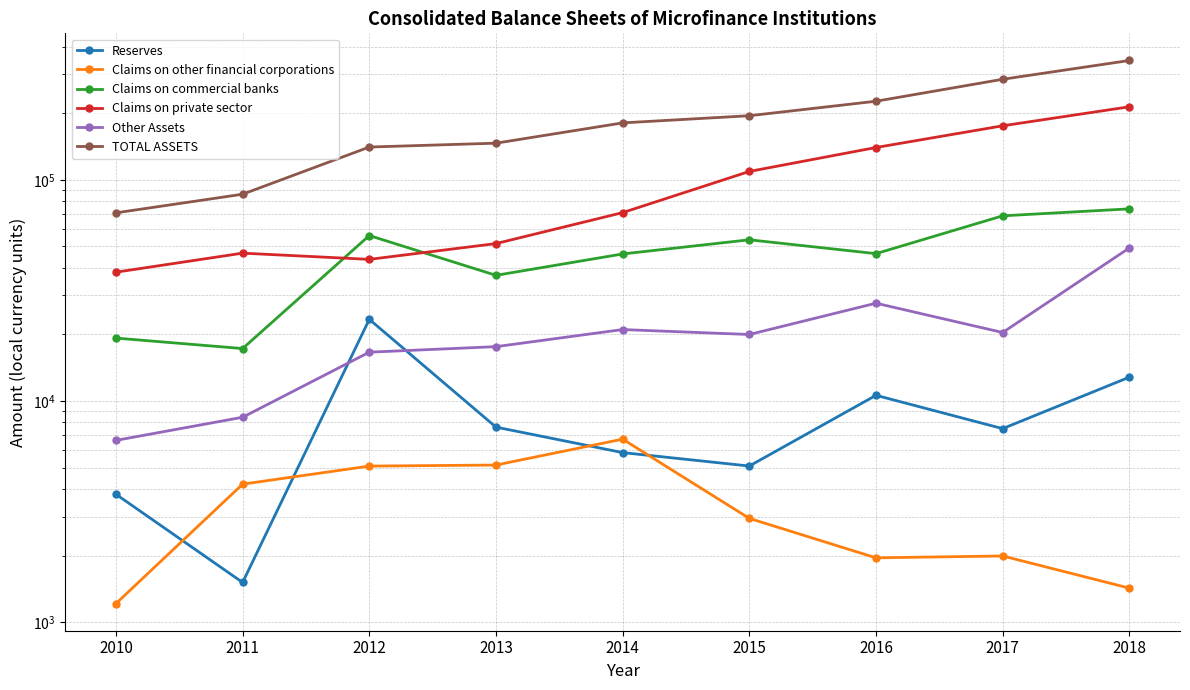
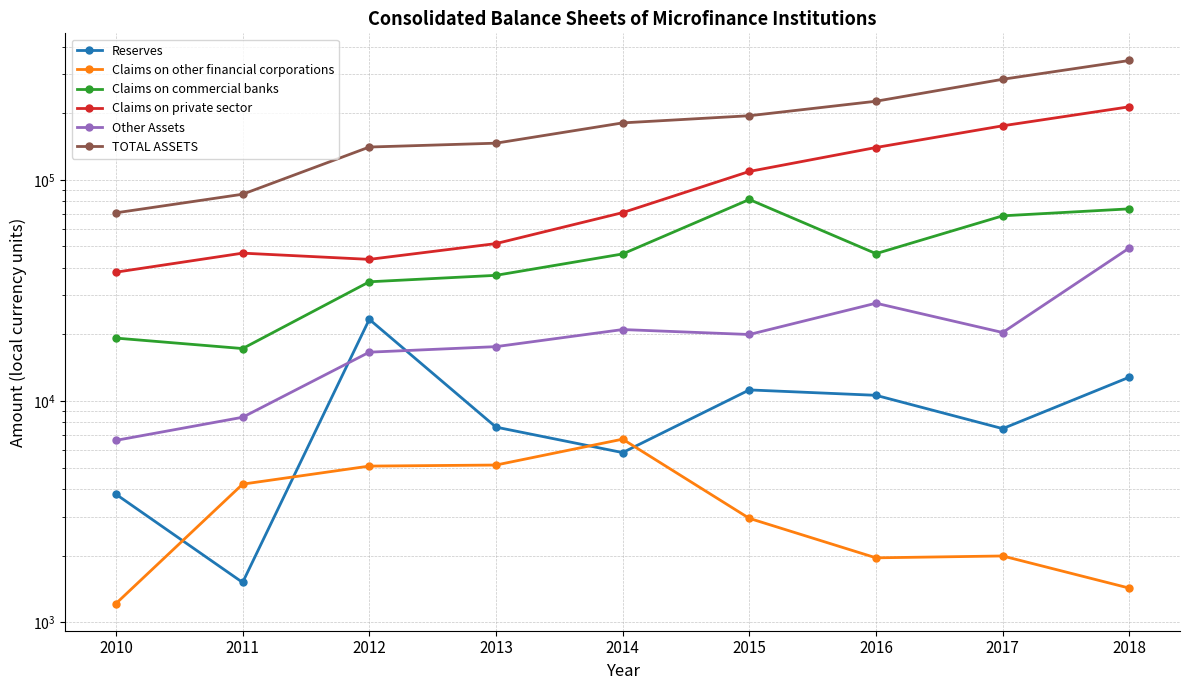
  {
    "Reserves": {
      "2010": 3800,
      "2011": 1500,
      "2012": 23000,
      "2013": 7600,
      "2014": 5800,
-     "2015": 5100,
+     "2015": 11000,
      "2016": 11000,
      "2017": 7500,
      "2018": 13000
    },
    "Claims on other financial corporations": {
      "2010": 1200,
      "2011": 4200,
      "2012": 5100,
      "2013": 5100,
      "2014": 6700,
      "2015": 2900,
      "2016": 2000,
      "2017": 2000,
      "2018": 1400
    },
    "Claims on commercial banks": {
      "2010": 19000,
      "2011": 17000,
-     "2012": 56000,
+     "2012": 35000,
      "2013": 37000,
      "2014": 46000,
-     "2015": 54000,
+     "2015": 81000,
      "2016": 46000,
      "2017": 69000,
      "2018": 74000
    },
    "Claims on private sector": {
      "2010": 38000,
      "2011": 47000,
      "2012": 44000,
      "2013": 51000,
      "2014": 71000,
      "2015": 110000,
      "2016": 140000,
      "2017": 180000,
      "2018": 210000
    },
    "Other Assets": {
      "2010": 6600,
      "2011": 8400,
      "2012": 17000,
      "2013": 18000,
      "2014": 21000,
      "2015": 20000,
      "2016": 28000,
      "2017": 20000,
      "2018": 49000
    },
    "TOTAL ASSETS": {
      "2010": 71000,
      "2011": 86000,
      "2012": 140000,
      "2013": 150000,
      "2014": 180000,
      "2015": 190000,
      "2016": 230000,
      "2017": 280000,
      "2018": 350000
    }
  }
